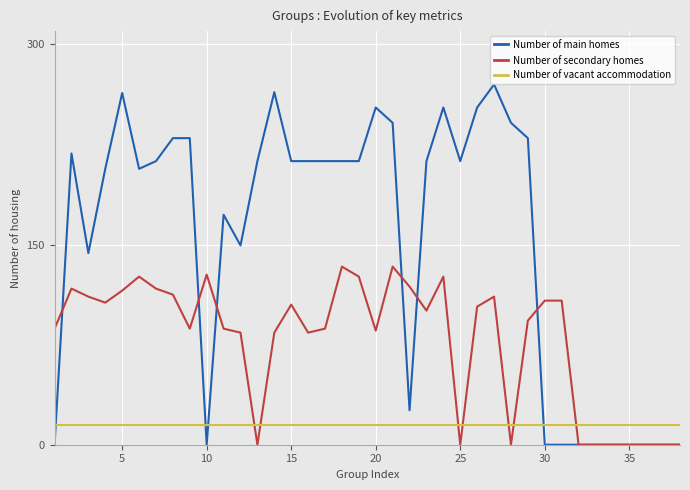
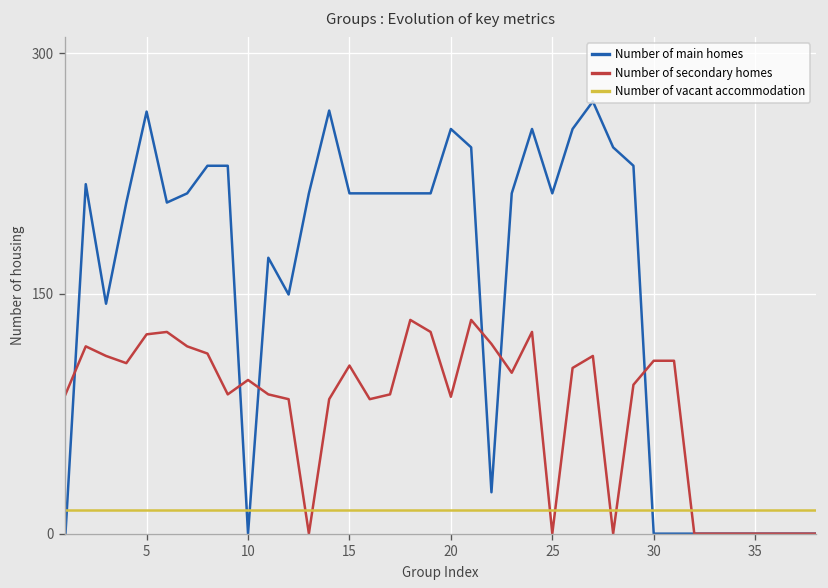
  {
    "Number of main homes": {
      "5": 264,
      "10": 0,
      "15": 213,
      "20": 253,
      "25": 213,
      "30": 0
    },
    "Number of secondary homes": {
-     "5": 116,
-     "10": 128,
+     "5": 125,
+     "10": 96,
      "15": 105,
      "20": 85,
      "25": 0,
      "30": 108
    },
    "Number of vacant accommodation": {
      "5": 15,
      "10": 15,
      "15": 15,
      "20": 15,
      "25": 15,
      "30": 15,
      "35": 15
    }
  }
